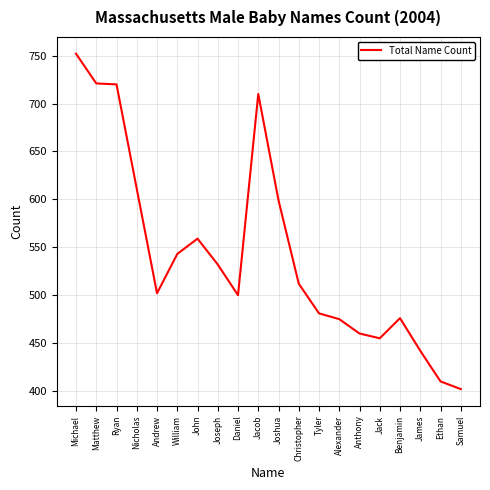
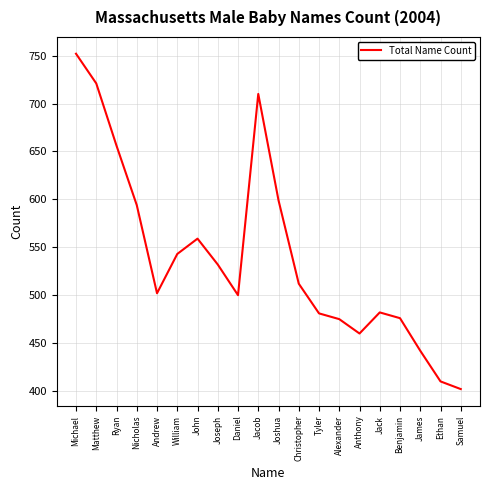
  {
    "Michael": 750,
    "Matthew": 720,
-   "Ryan": 720,
-   "Nicholas": 610,
+   "Ryan": 660,
+   "Nicholas": 590,
    "Andrew": 500,
    "William": 540,
    "John": 560,
    "Joseph": 530,
    "Daniel": 500,
    "Jacob": 710,
    "Joshua": 600,
    "Christopher": 510,
    "Tyler": 480,
    "Alexander": 480,
    "Anthony": 460,
-   "Jack": 460,
+   "Jack": 480,
    "Benjamin": 480,
    "James": 440,
    "Ethan": 410,
    "Samuel": 400
  }
